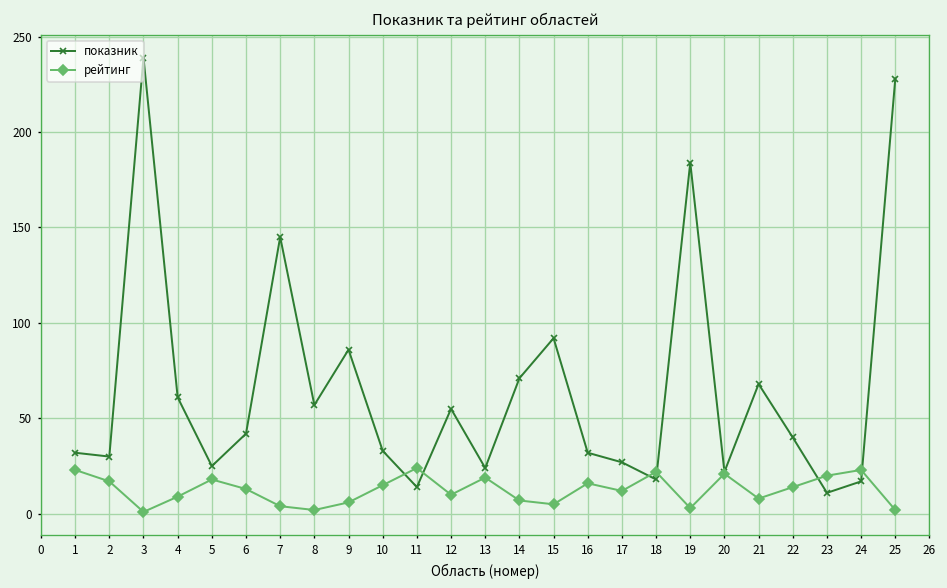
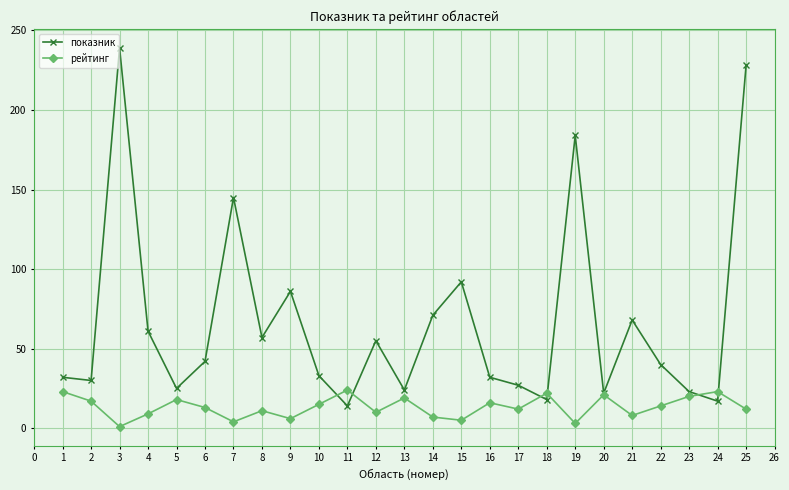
  {
    "показник": {
      "1": 32,
      "2": 30,
      "3": 239,
      "4": 61,
      "5": 25,
      "6": 42,
      "7": 145,
      "8": 57,
      "9": 86,
      "10": 33,
      "11": 14,
      "12": 55,
      "13": 24,
      "14": 71,
      "15": 92,
      "16": 32,
      "17": 27,
      "18": 18,
      "19": 184,
      "21": 68,
      "22": 40,
-     "23": 11,
+     "23": 23,
      "24": 17,
      "25": 228
    },
    "рейтинг": {
      "1": 23,
      "2": 17,
      "3": 1,
      "4": 9,
      "5": 18,
      "6": 13,
      "7": 4,
-     "8": 2,
+     "8": 11,
      "9": 6,
      "10": 15,
      "11": 24,
      "12": 10,
      "13": 19,
      "14": 7,
      "15": 5,
      "16": 16,
      "17": 12,
      "18": 22,
      "19": 3,
      "21": 8,
      "22": 14,
      "23": 20,
      "24": 23,
-     "25": 2
+     "25": 12
    }
  }
